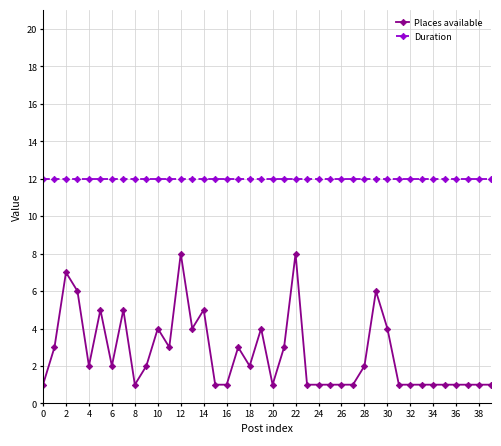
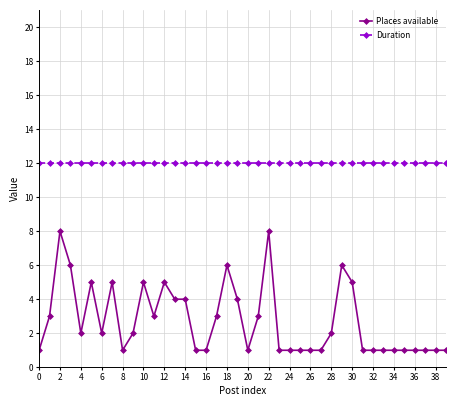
  {
    "Places available": {
      "0": 1,
-     "2": 7,
+     "2": 8,
      "4": 2,
      "6": 2,
      "8": 1,
-     "10": 4,
-     "12": 8,
-     "14": 5,
+     "10": 5,
+     "12": 5,
+     "14": 4,
      "16": 1,
-     "18": 2,
+     "18": 6,
      "20": 1,
      "22": 8,
      "24": 1,
      "26": 1,
      "28": 2,
-     "30": 4,
+     "30": 5,
      "32": 1,
      "34": 1,
      "36": 1,
      "38": 1
    },
    "Duration": {
      "0": 12,
      "2": 12,
      "4": 12,
      "6": 12,
      "8": 12,
      "10": 12,
      "12": 12,
      "14": 12,
      "16": 12,
      "18": 12,
      "20": 12,
      "22": 12,
      "24": 12,
      "26": 12,
      "28": 12,
      "30": 12,
      "32": 12,
      "34": 12,
      "36": 12,
      "38": 12
    }
  }
